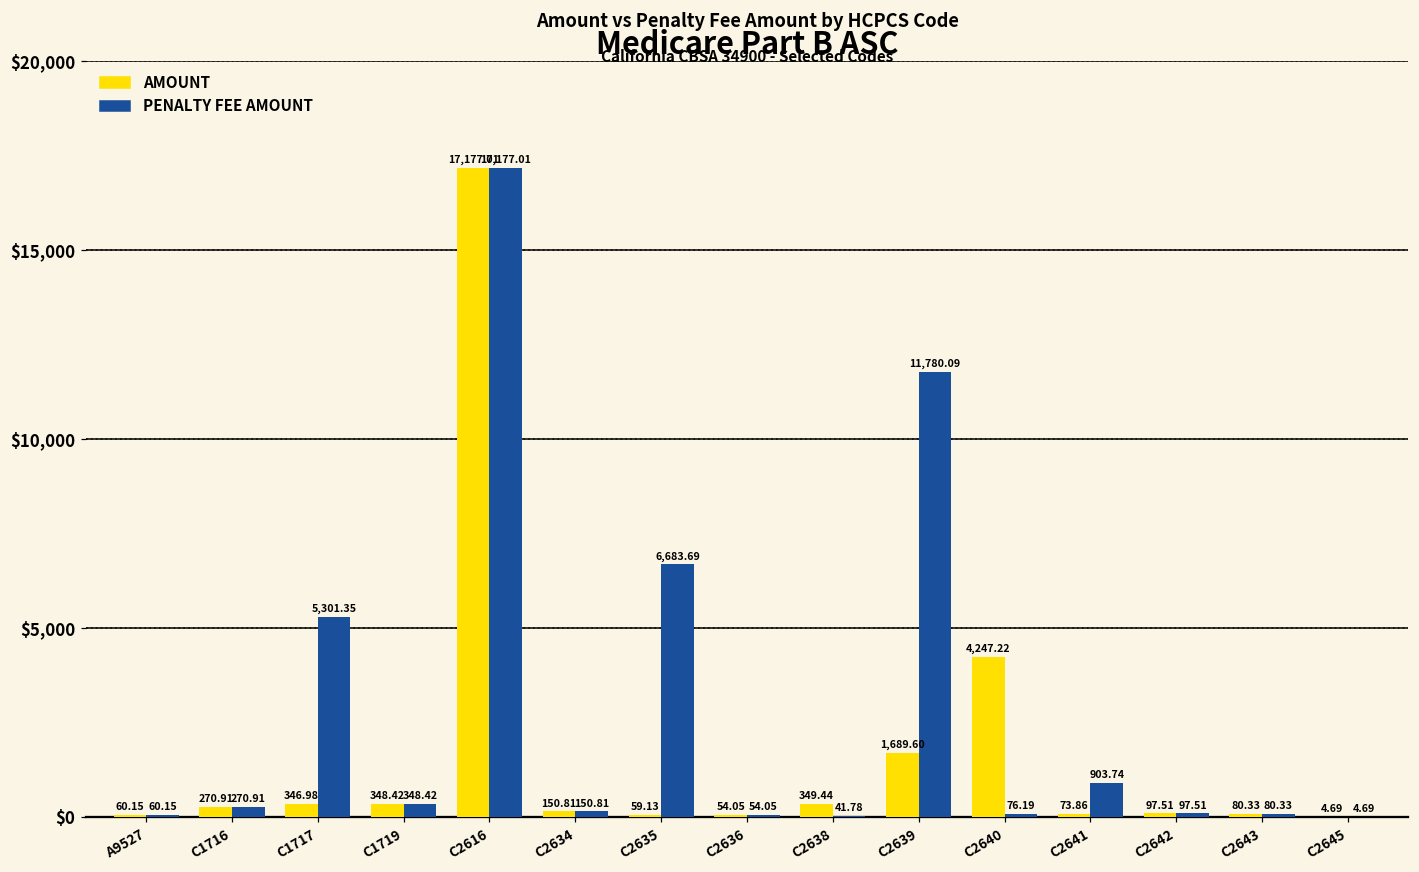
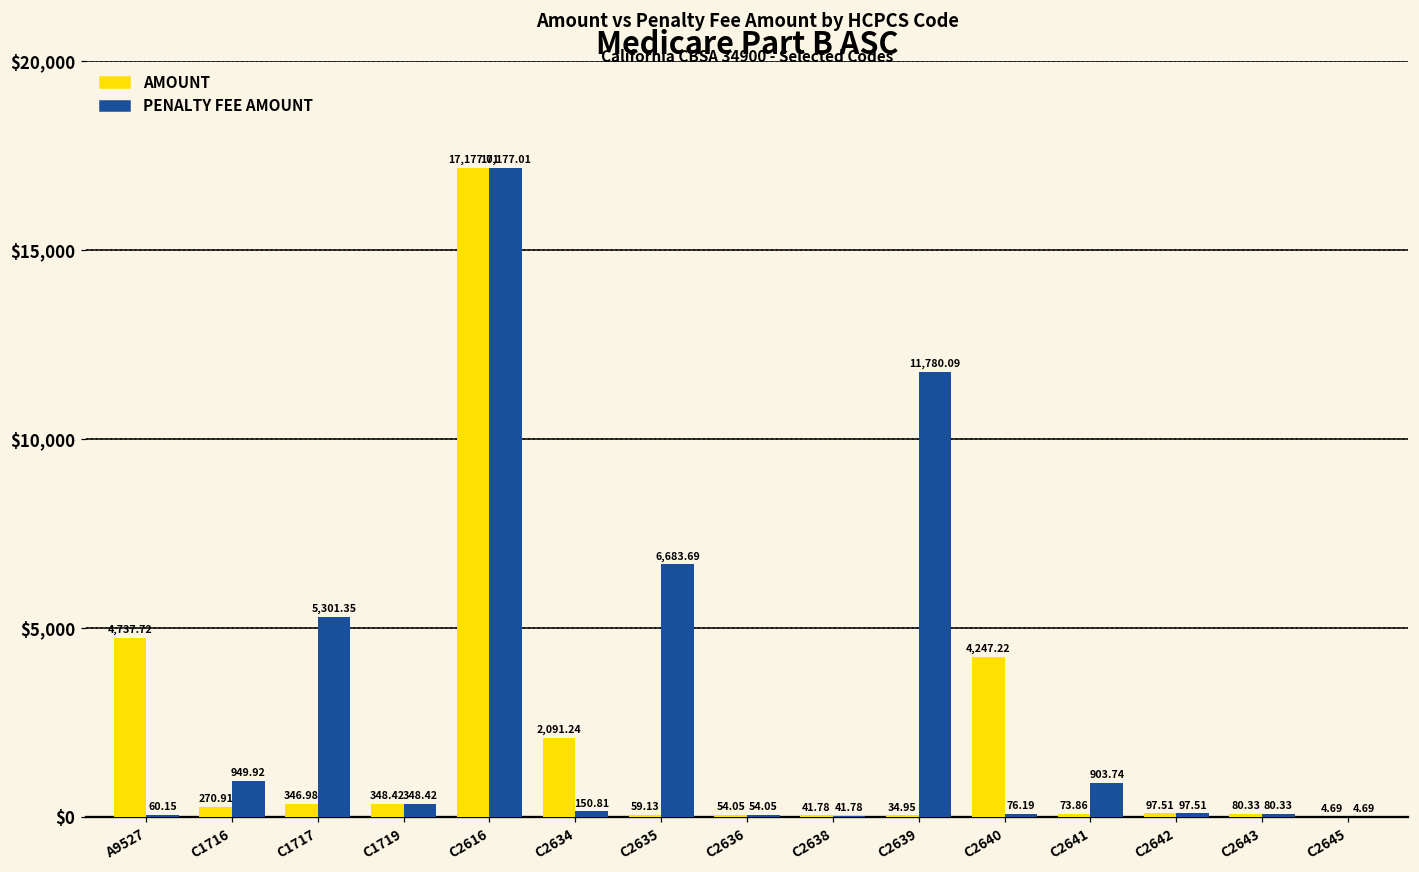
  {
    "AMOUNT": {
-     "A9527": "60.15",
+     "A9527": "4,737.72",
      "C1716": "270.91",
      "C1717": "346.98",
      "C1719": "348.42",
-     "C2634": "150.81",
+     "C2634": "2,091.24",
      "C2635": "59.13",
      "C2636": "54.05",
-     "C2638": "349.44",
-     "C2639": "1,689.60",
+     "C2638": "41.78",
+     "C2639": "34.95",
      "C2640": "4,247.22",
      "C2641": "73.86",
      "C2642": "97.51",
      "C2643": "80.33",
      "C2645": "4.69"
    },
    "PENALTY FEE AMOUNT": {
      "A9527": "60.15",
-     "C1716": "270.91",
+     "C1716": "949.92",
      "C1717": "5,301.35",
      "C1719": "348.42",
      "C2634": "150.81",
      "C2635": "6,683.69",
      "C2636": "54.05",
      "C2638": "41.78",
      "C2639": "11,780.09",
      "C2640": "76.19",
      "C2641": "903.74",
      "C2642": "97.51",
      "C2643": "80.33",
      "C2645": "4.69"
    }
  }
